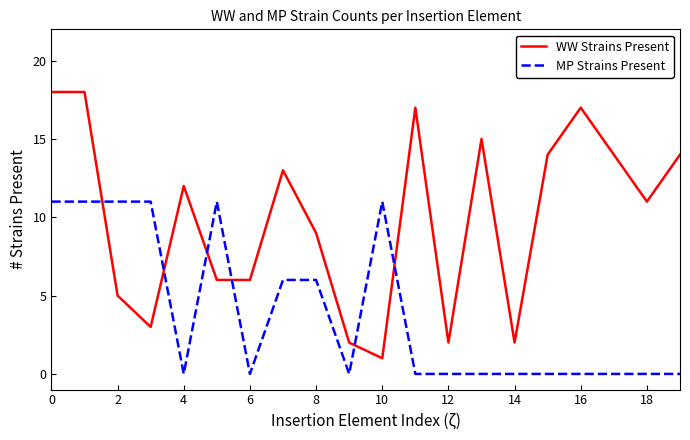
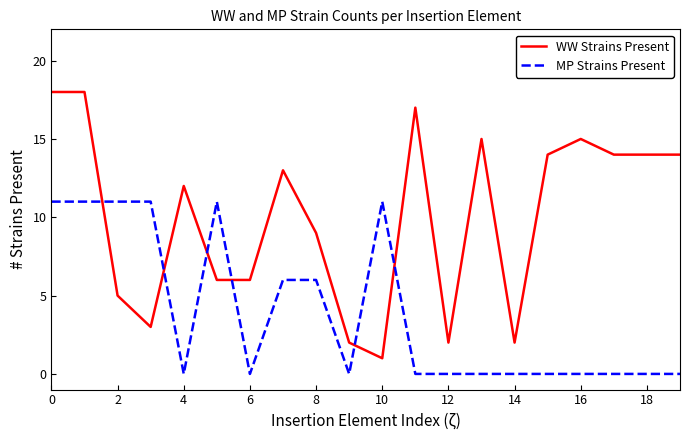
  {
    "WW Strains Present": {
      "0": 18,
      "2": 5,
      "4": 12,
      "6": 6,
      "8": 9,
      "10": 1,
      "12": 2,
      "14": 2,
-     "16": 17,
-     "18": 11
+     "16": 15,
+     "18": 14
    },
    "MP Strains Present": {
      "0": 11,
      "2": 11,
      "4": 0,
      "6": 0,
      "8": 6,
      "10": 11,
      "12": 0,
      "14": 0,
      "16": 0,
      "18": 0
    }
  }
